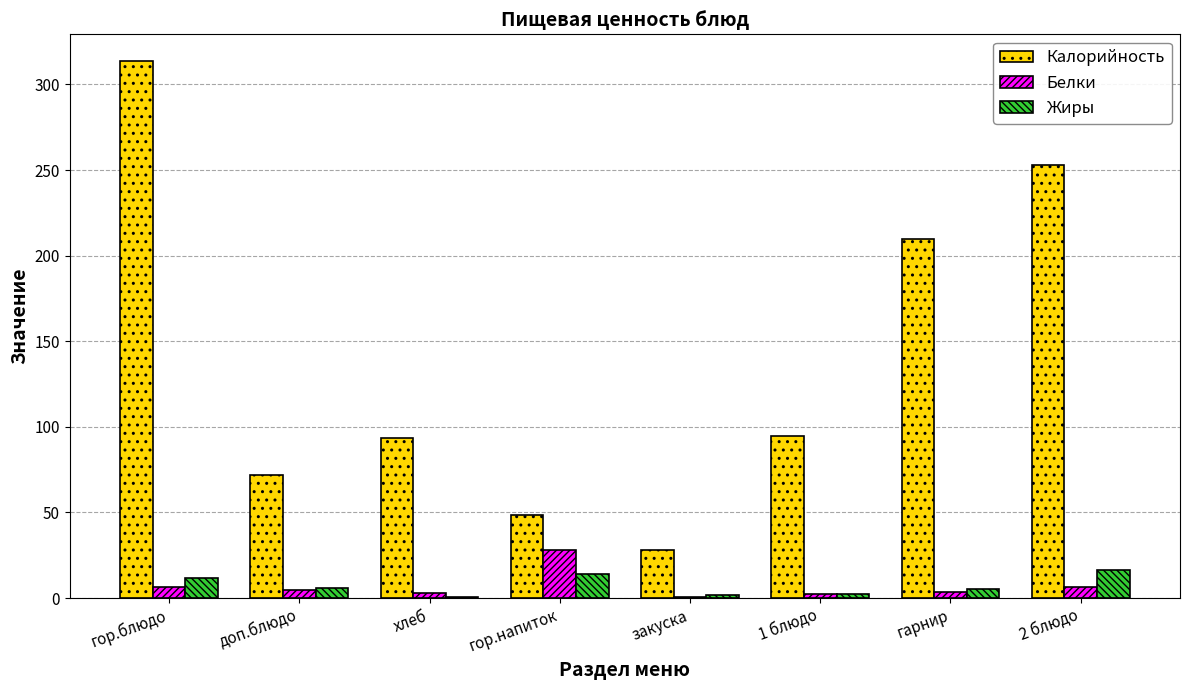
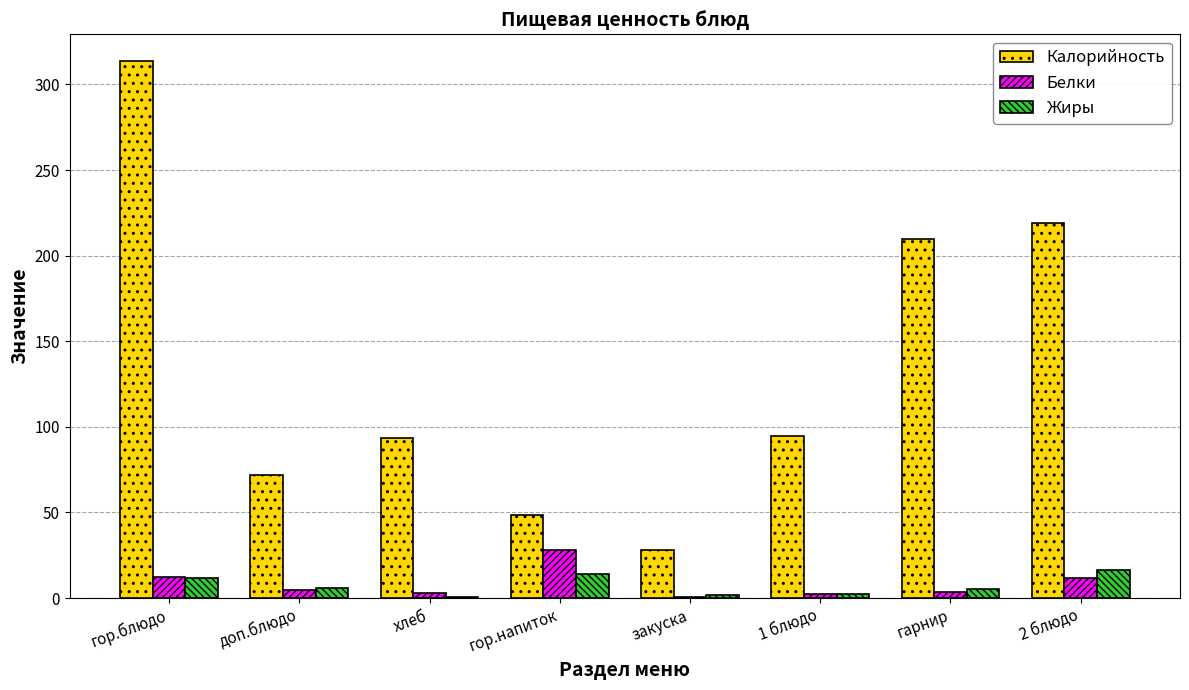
  {
    "Калорийность": {
      "гор.блюдо": 314,
      "доп.блюдо": 72,
      "хлеб": 94,
      "гор.напиток": 48,
      "закуска": 28,
      "1 блюдо": 95,
      "гарнир": 210,
-     "2 блюдо": 253
+     "2 блюдо": 219
    },
    "Белки": {
-     "гор.блюдо": 6,
+     "гор.блюдо": 12,
      "доп.блюдо": 5,
      "хлеб": 3,
      "гор.напиток": 28,
      "1 блюдо": 2,
      "гарнир": 4,
-     "2 блюдо": 7
+     "2 блюдо": 12
    },
    "Жиры": {
      "гор.блюдо": 12,
      "доп.блюдо": 6,
      "гор.напиток": 14,
      "закуска": 2,
      "1 блюдо": 2,
      "гарнир": 5,
      "2 блюдо": 16
    }
  }
